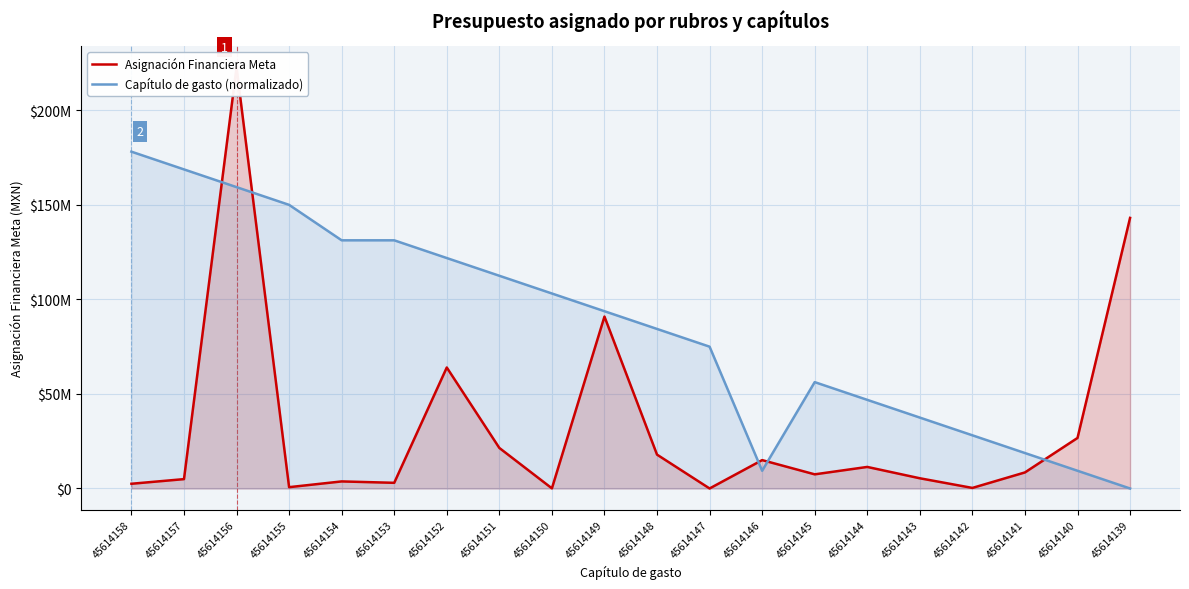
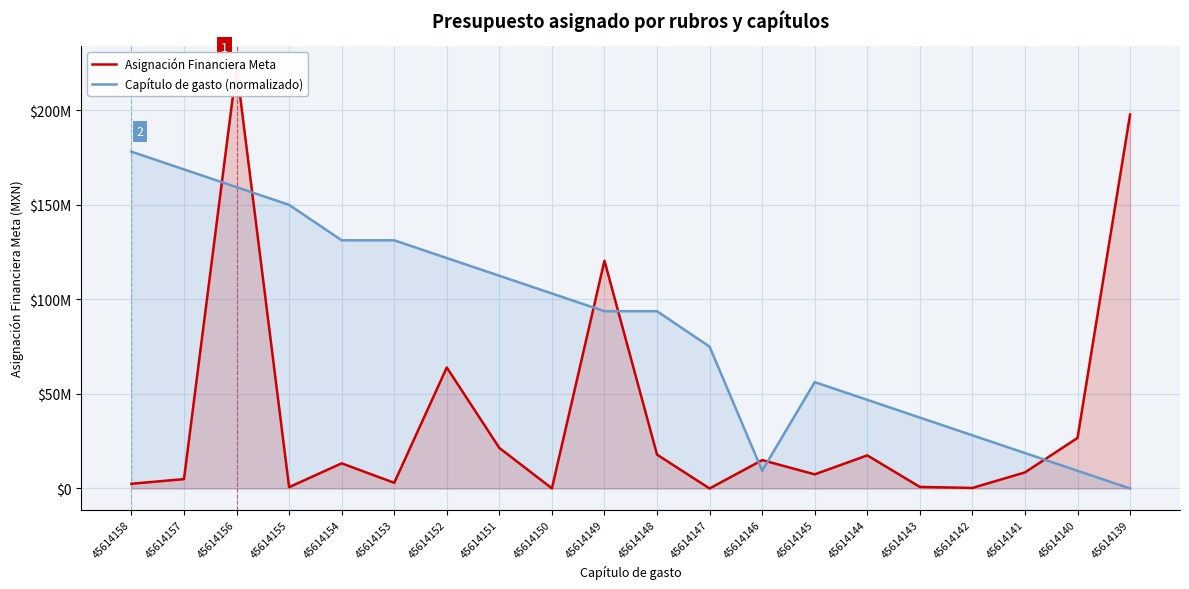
  {
    "Asignación Financiera Meta": {
      "45614158": "$3000000",
      "45614157": "$5000000",
      "45614155": "$1000000",
-     "45614154": "$4000000",
+     "45614154": "$13000000",
      "45614153": "$3000000",
      "45614152": "$64000000",
      "45614151": "$21000000",
      "45614150": "$0",
-     "45614149": "$91000000",
+     "45614149": "$120000000",
      "45614148": "$18000000",
      "45614147": "$0",
      "45614146": "$15000000",
      "45614145": "$7000000",
-     "45614144": "$11000000",
-     "45614143": "$5000000",
+     "45614144": "$18000000",
+     "45614143": "$1000000",
      "45614142": "$0",
      "45614141": "$8000000",
      "45614140": "$27000000",
-     "45614139": "$143000000"
+     "45614139": "$198000000"
    },
    "Capítulo de gasto (normalizado)": {
      "45614157": "$169000000",
      "45614156": "$159000000",
      "45614155": "$150000000",
      "45614154": "$131000000",
      "45614153": "$131000000",
      "45614152": "$122000000",
      "45614151": "$112000000",
      "45614150": "$103000000",
      "45614149": "$94000000",
-     "45614148": "$84000000",
+     "45614148": "$94000000",
      "45614147": "$75000000",
      "45614146": "$9000000",
      "45614145": "$56000000",
      "45614144": "$47000000",
      "45614143": "$37000000",
      "45614142": "$28000000",
      "45614141": "$19000000",
      "45614140": "$9000000",
      "45614139": "$0"
    }
  }
